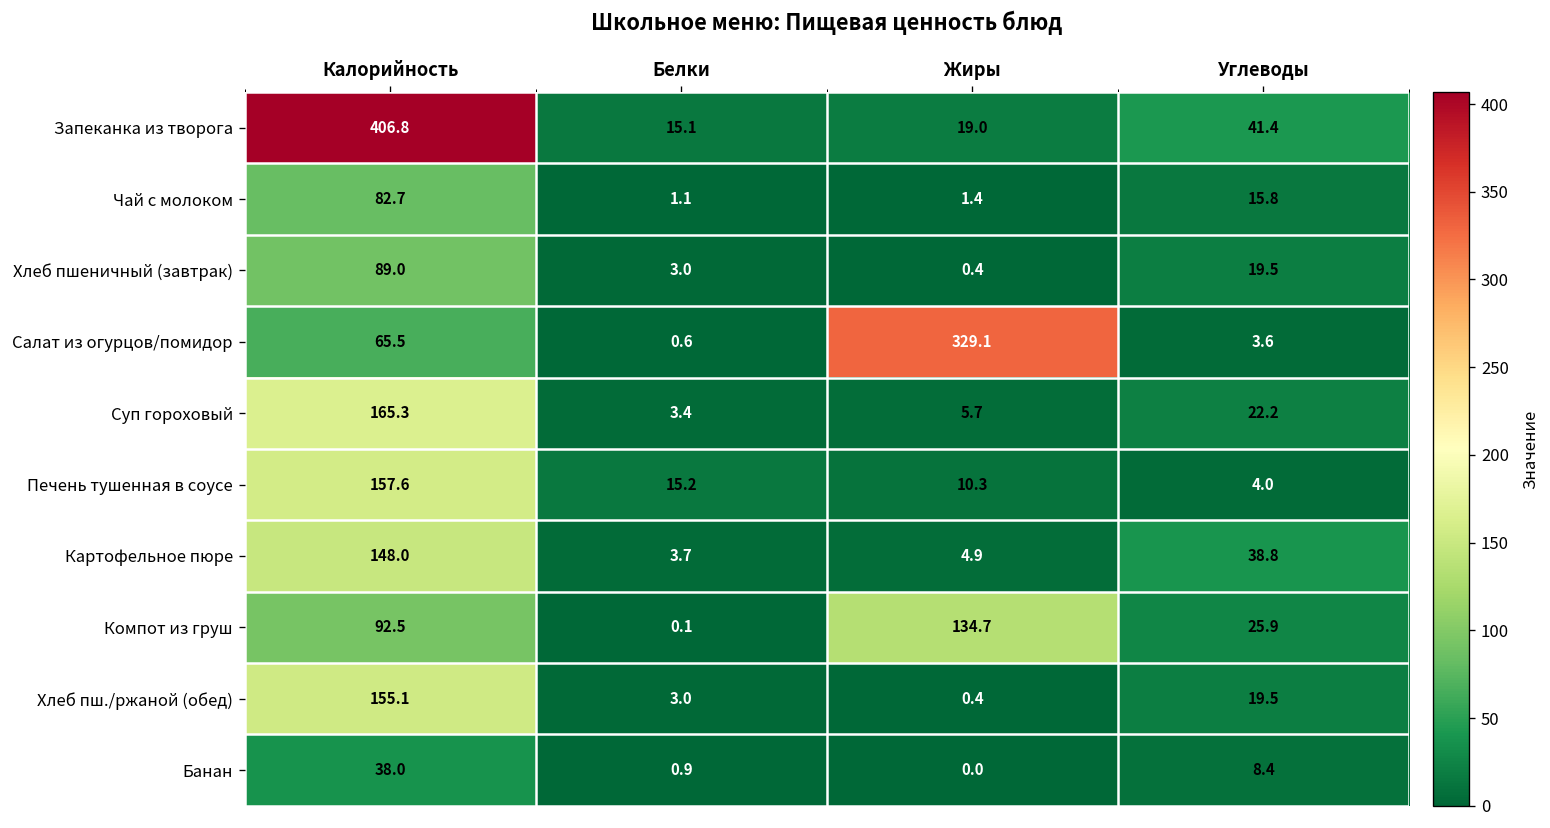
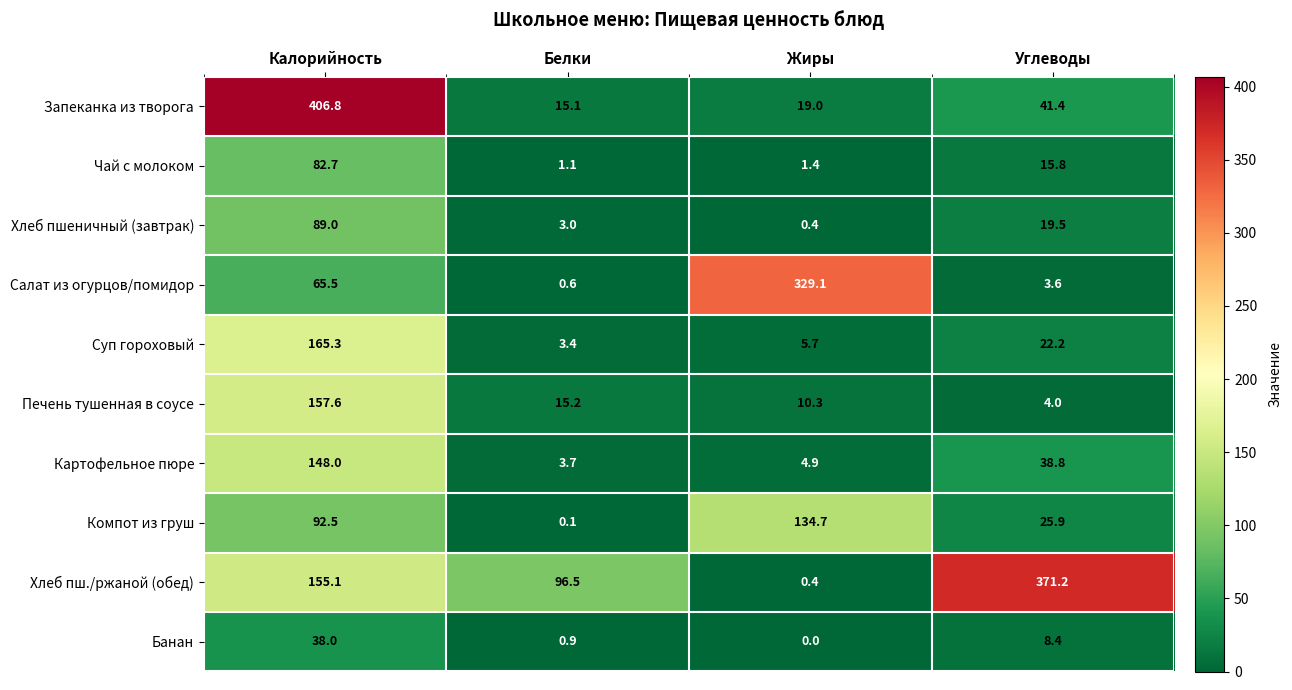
  {
    "Запеканка из творога": {
      "Калорийность": 406.8,
      "Белки": 15.1,
      "Жиры": 19.0,
      "Углеводы": 41.4
    },
    "Чай с молоком": {
      "Калорийность": 82.7,
      "Белки": 1.1,
      "Жиры": 1.4,
      "Углеводы": 15.8
    },
    "Хлеб пшеничный (завтрак)": {
      "Калорийность": 89.0,
      "Белки": 3.0,
      "Жиры": 0.4,
      "Углеводы": 19.5
    },
    "Салат из огурцов/помидор": {
      "Калорийность": 65.5,
      "Белки": 0.6,
      "Жиры": 329.1,
      "Углеводы": 3.6
    },
    "Суп гороховый": {
      "Калорийность": 165.3,
      "Белки": 3.4,
      "Жиры": 5.7,
      "Углеводы": 22.2
    },
    "Печень тушенная в соусе": {
      "Калорийность": 157.6,
      "Белки": 15.2,
      "Жиры": 10.3,
      "Углеводы": 4.0
    },
    "Картофельное пюре": {
      "Калорийность": 148.0,
      "Белки": 3.7,
      "Жиры": 4.9,
      "Углеводы": 38.8
    },
    "Компот из груш": {
      "Калорийность": 92.5,
      "Белки": 0.1,
      "Жиры": 134.7,
      "Углеводы": 25.9
    },
    "Хлеб пш./ржаной (обед)": {
      "Калорийность": 155.1,
-     "Белки": 3.0,
+     "Белки": 96.5,
      "Жиры": 0.4,
-     "Углеводы": 19.5
+     "Углеводы": 371.2
    },
    "Банан": {
      "Калорийность": 38.0,
      "Белки": 0.9,
      "Жиры": 0.0,
      "Углеводы": 8.4
    }
  }
